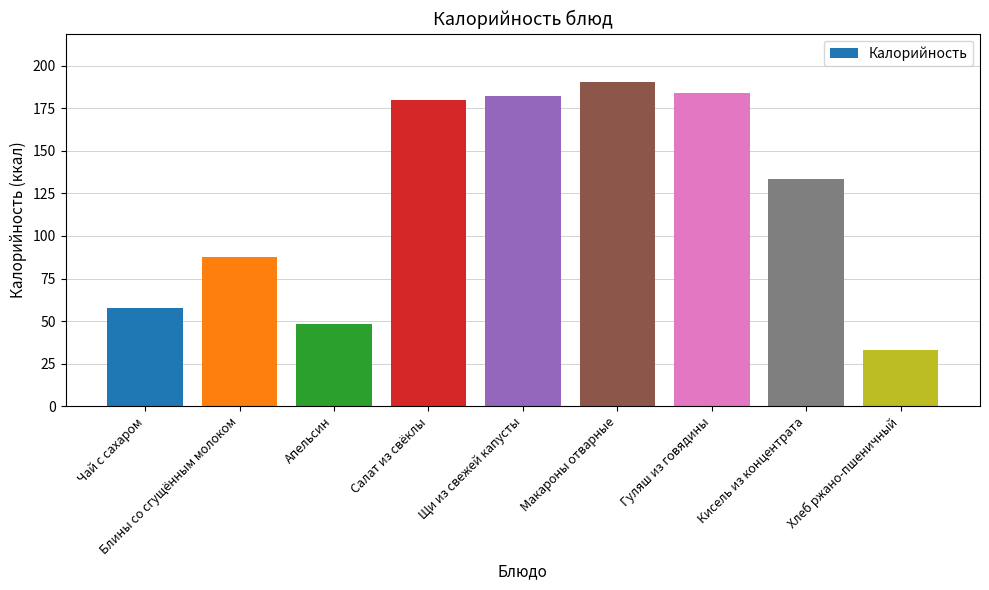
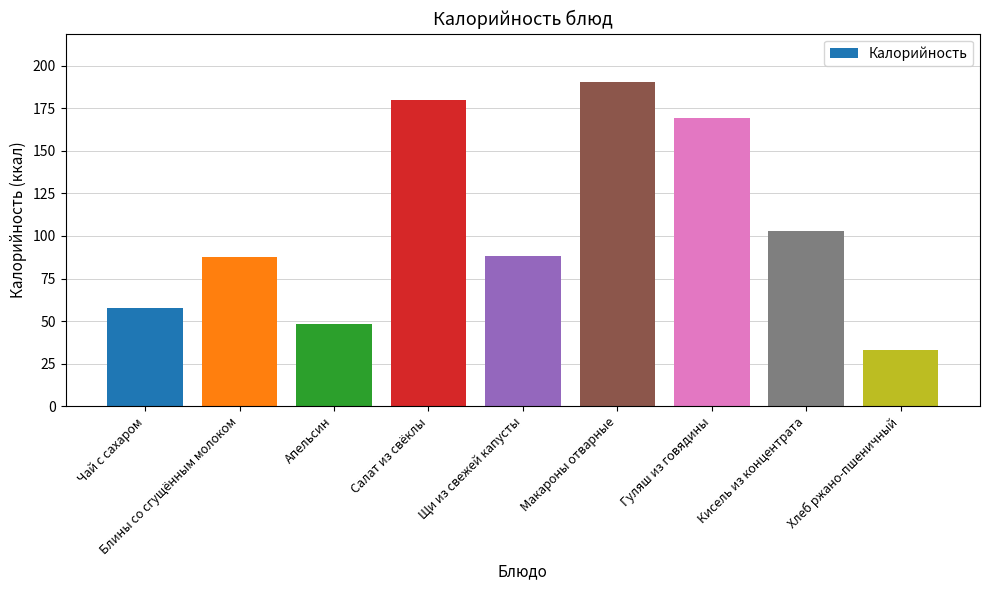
  {
    "Чай с сахаром": 58,
    "Блины со сгущённым молоком": 88,
    "Апельсин": 49,
    "Салат из свёклы": 180,
-   "Щи из свежей капусты": 182,
+   "Щи из свежей капусты": 88,
    "Макароны отварные": 190,
-   "Гуляш из говядины": 184,
-   "Кисель из концентрата": 134,
+   "Гуляш из говядины": 169,
+   "Кисель из концентрата": 103,
    "Хлеб ржано-пшеничный": 33
  }
